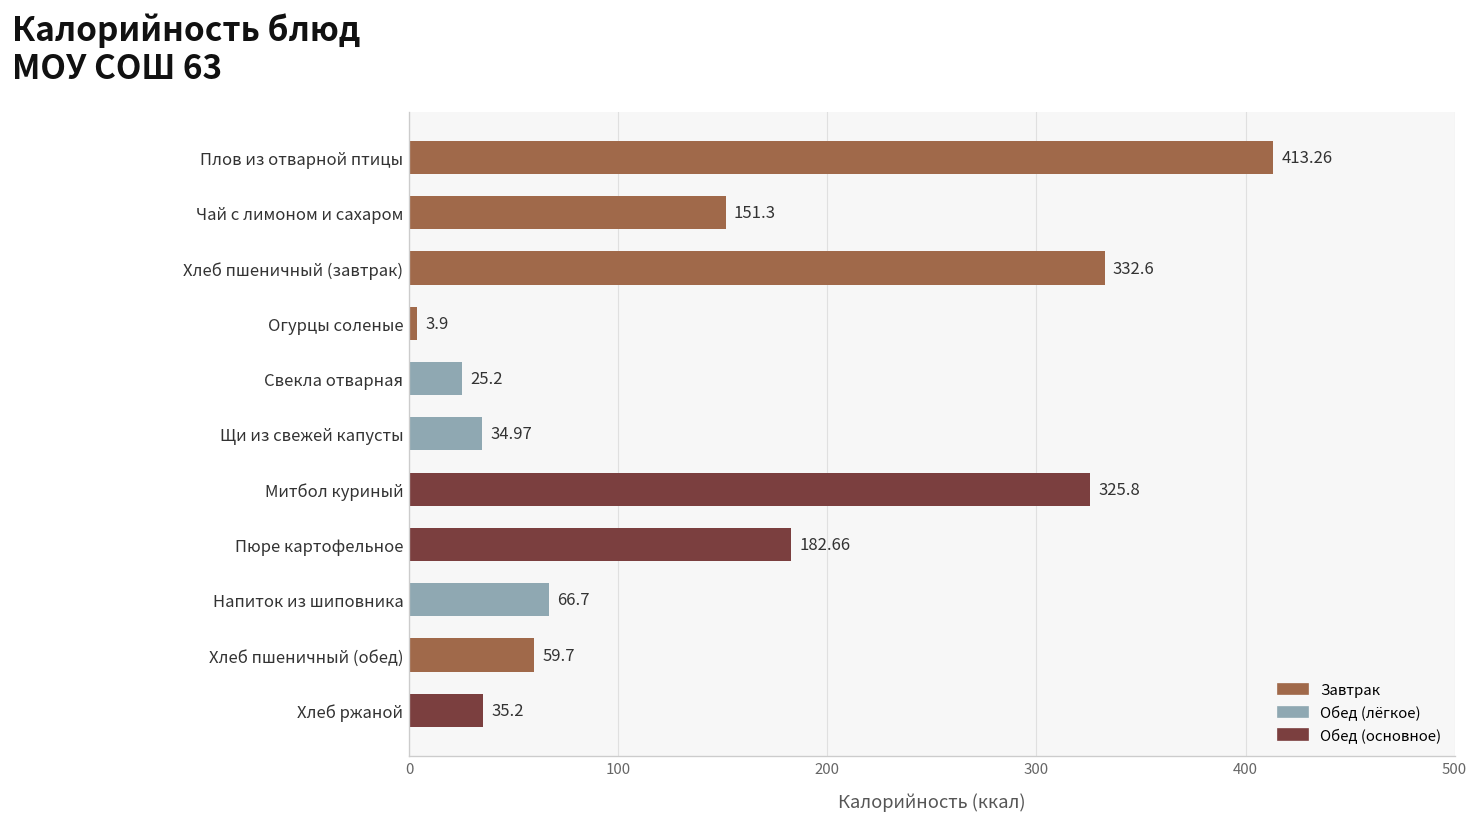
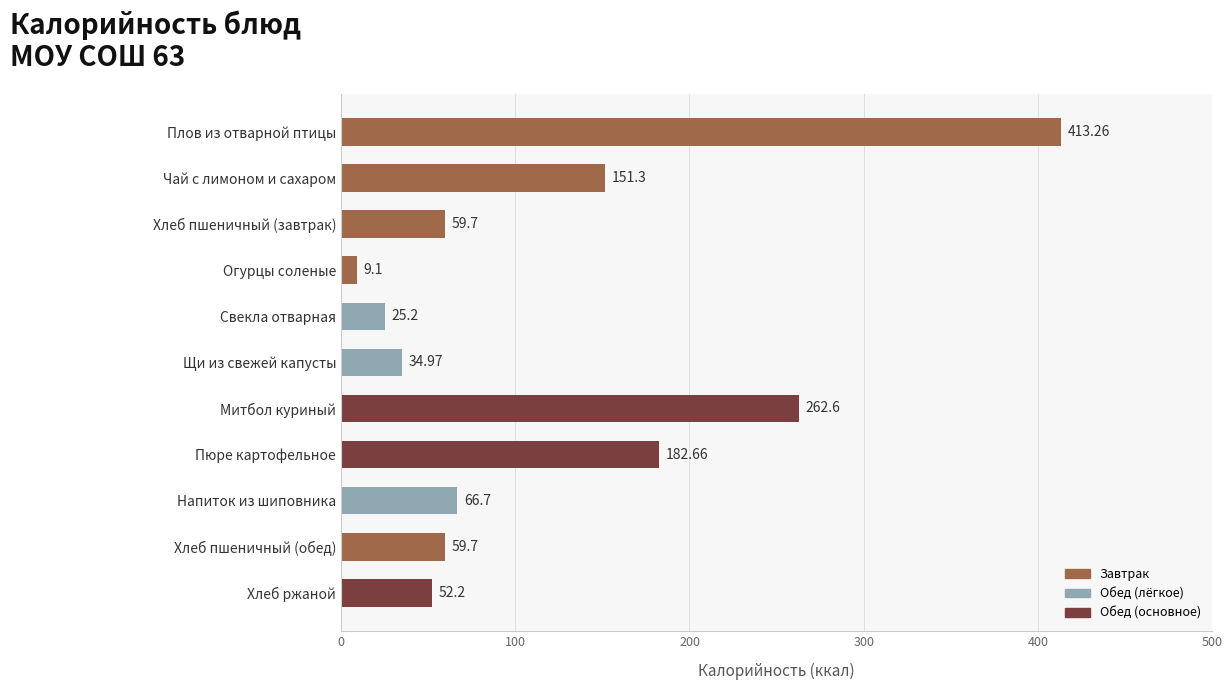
  {
    "Плов из отварной птицы": 413.26,
    "Чай с лимоном и сахаром": 151.3,
-   "Хлеб пшеничный (завтрак)": 332.6,
-   "Огурцы соленые": 3.9,
+   "Хлеб пшеничный (завтрак)": 59.7,
+   "Огурцы соленые": 9.1,
    "Свекла отварная": 25.2,
    "Щи из свежей капусты": 34.97,
-   "Митбол куриный": 325.8,
+   "Митбол куриный": 262.6,
    "Пюре картофельное": 182.66,
    "Напиток из шиповника": 66.7,
    "Хлеб пшеничный (обед)": 59.7,
-   "Хлеб ржаной": 35.2
+   "Хлеб ржаной": 52.2
  }
